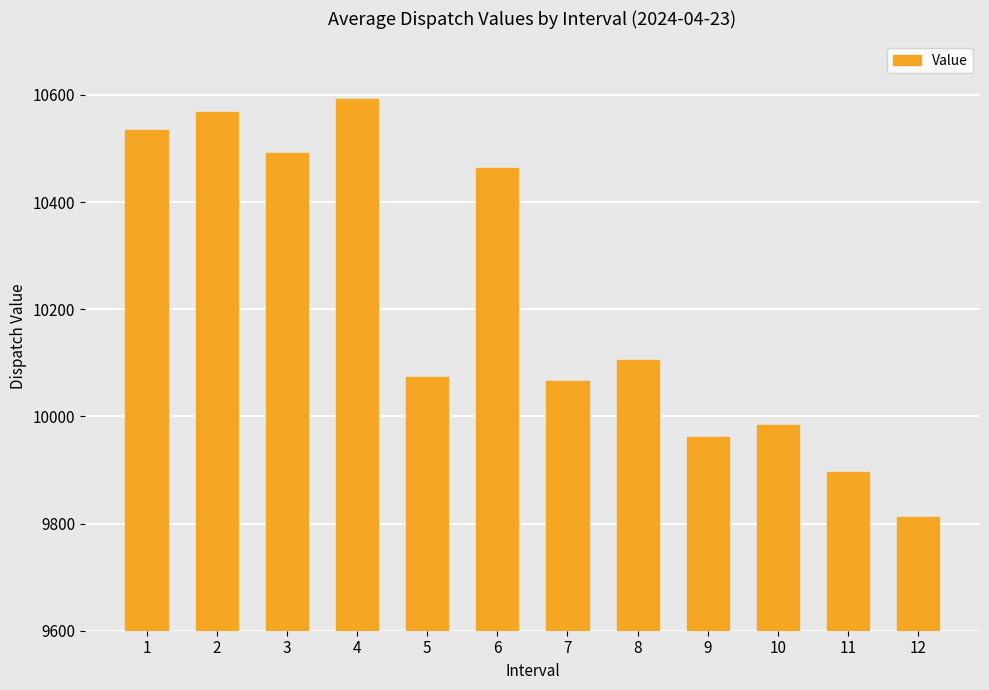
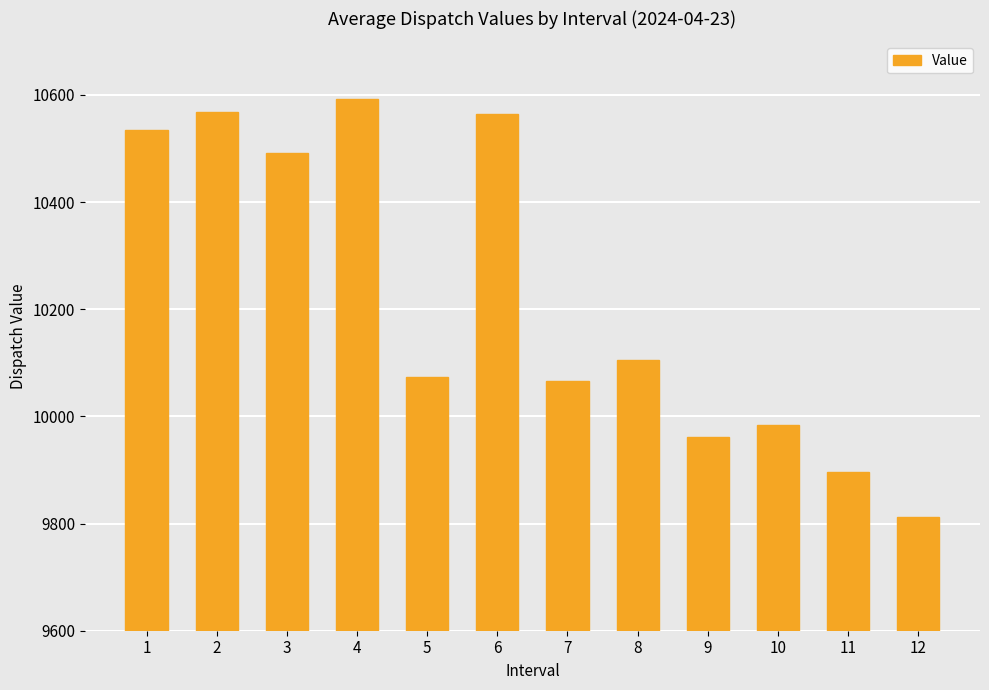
  {
    "1": 10530,
    "2": 10570,
    "3": 10490,
    "4": 10590,
    "5": 10070,
-   "6": 10460,
+   "6": 10560,
    "7": 10070,
    "8": 10110,
    "9": 9960,
    "10": 9980,
    "11": 9900,
    "12": 9810
  }
